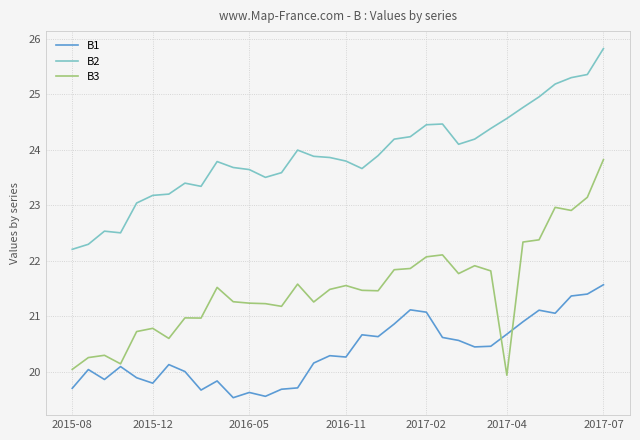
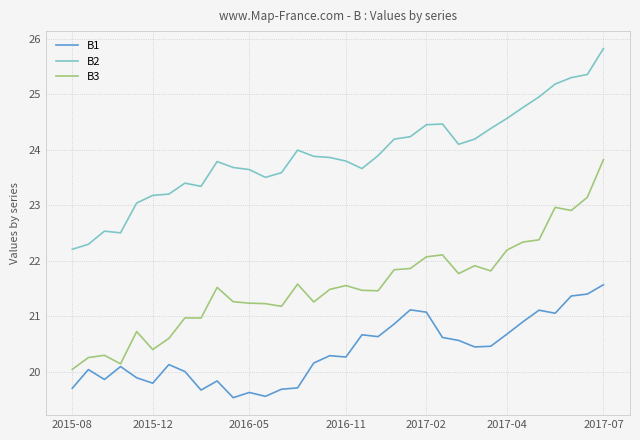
  {
    "B3": {
      "2015-08": 20.0,
-     "2015-12": 20.8,
+     "2015-12": 20.4,
      "2016-05": 21.2,
      "2016-11": 21.6,
      "2017-02": 22.1,
-     "2017-04": 19.9,
+     "2017-04": 22.2,
      "2017-07": 23.8
    }
  }
